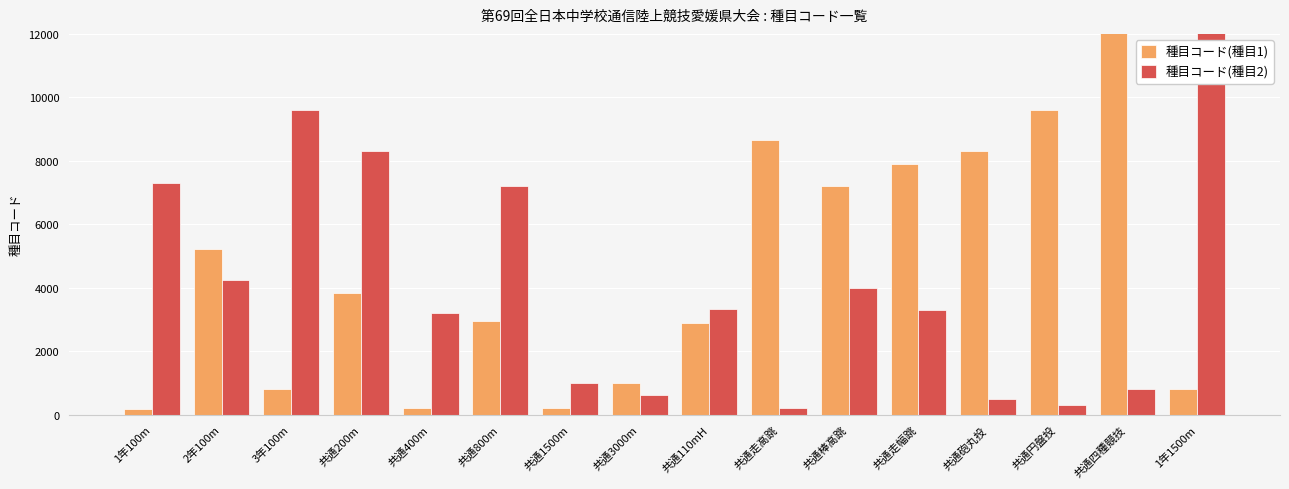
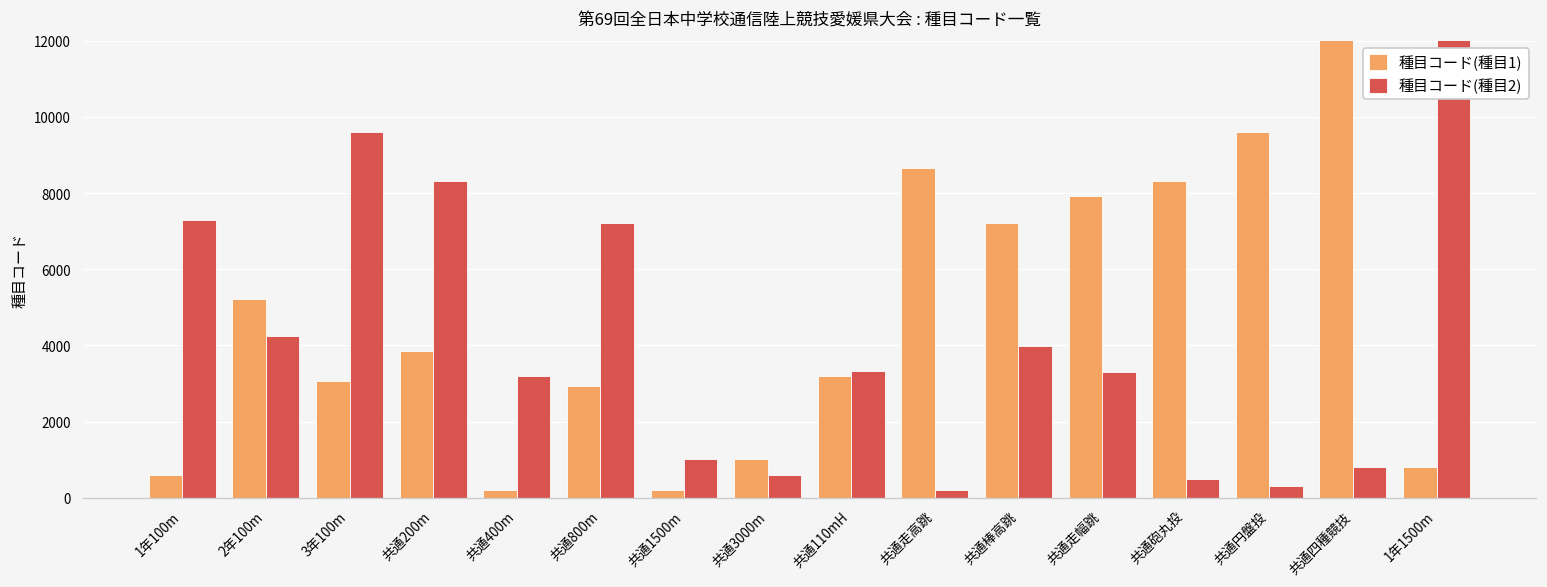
  {
    "種目コード(種目1)": {
-     "1年100m": 200,
+     "1年100m": 600,
      "2年100m": 5200,
-     "3年100m": 800,
+     "3年100m": 3100,
      "共通200m": 3800,
      "共通400m": 200,
      "共通800m": 2900,
      "共通1500m": 200,
      "共通3000m": 1000,
-     "共通110mH": 2900,
+     "共通110mH": 3200,
      "共通走高跳": 8700,
      "共通棒高跳": 7200,
      "共通走幅跳": 7900,
      "共通砲丸投": 8300,
      "共通円盤投": 9600,
      "1年1500m": 800
    },
    "種目コード(種目2)": {
      "1年100m": 7300,
      "2年100m": 4300,
      "3年100m": 9600,
      "共通200m": 8300,
      "共通400m": 3200,
      "共通800m": 7200,
      "共通1500m": 1000,
      "共通3000m": 600,
      "共通110mH": 3300,
      "共通走高跳": 200,
      "共通棒高跳": 4000,
      "共通走幅跳": 3300,
      "共通砲丸投": 500,
      "共通円盤投": 300,
      "共通四種競技": 800
    }
  }
